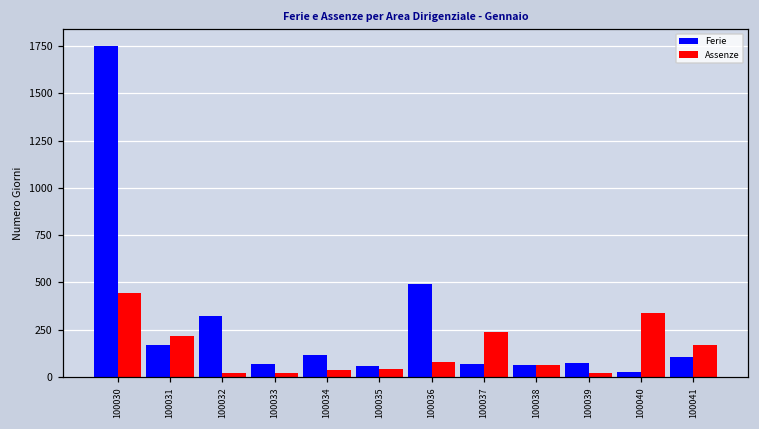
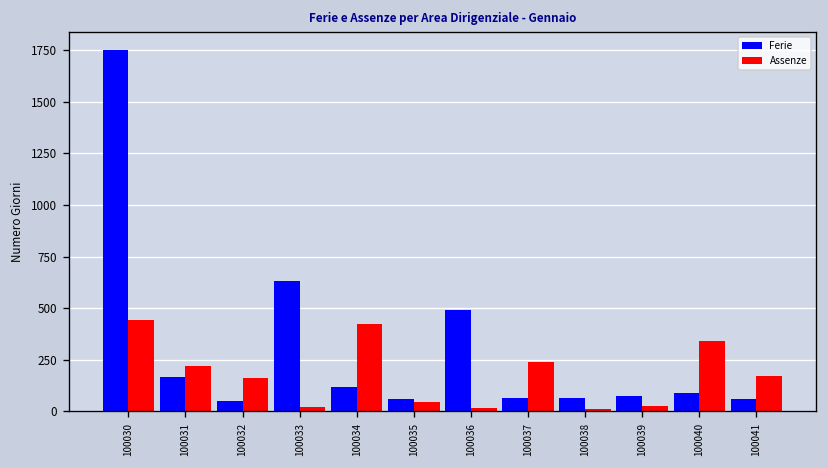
  {
    "Ferie": {
      "100030": 1750,
      "100031": 170,
-     "100032": 320,
-     "100033": 70,
+     "100032": 50,
+     "100033": 630,
      "100034": 120,
      "100035": 60,
      "100036": 490,
      "100037": 70,
      "100038": 70,
      "100039": 70,
-     "100040": 30,
-     "100041": 110
+     "100040": 90,
+     "100041": 60
    },
    "Assenze": {
      "100030": 440,
      "100031": 220,
-     "100032": 20,
+     "100032": 160,
      "100033": 20,
-     "100034": 40,
+     "100034": 420,
      "100035": 40,
-     "100036": 80,
+     "100036": 20,
      "100037": 240,
-     "100038": 60,
+     "100038": 10,
      "100039": 20,
      "100040": 340,
      "100041": 170
    }
  }
